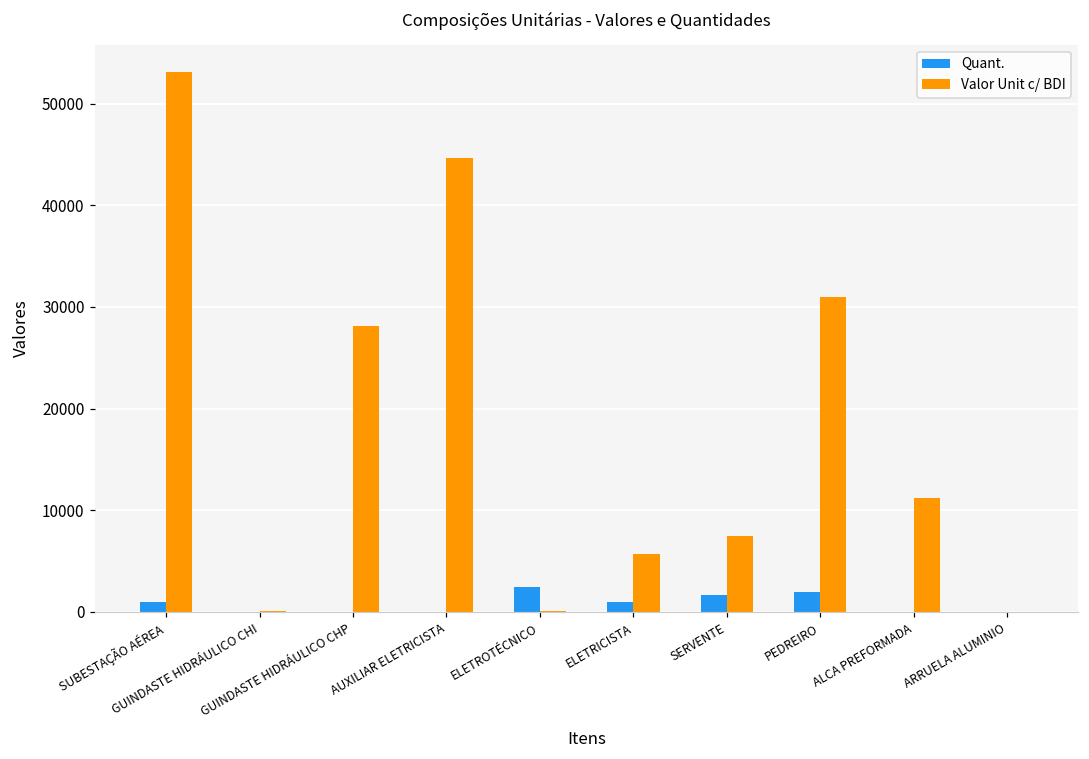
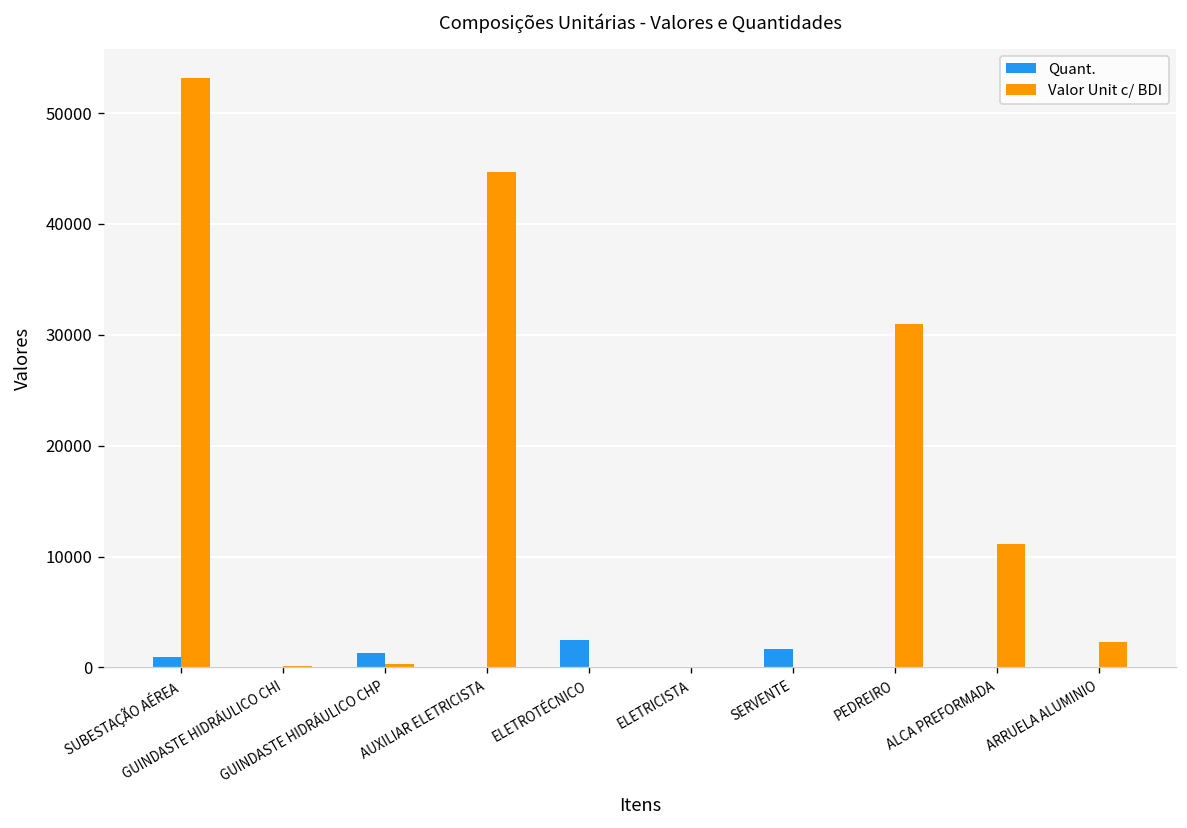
  {
    "Quant.": {
      "SUBESTAÇÃO AÉREA": 1000,
-     "GUINDASTE HIDRÁULICO CHP": 0,
+     "GUINDASTE HIDRÁULICO CHP": 1000,
      "ELETROTÉCNICO": 2000,
-     "ELETRICISTA": 1000,
+     "ELETRICISTA": 0,
      "SERVENTE": 2000,
-     "PEDREIRO": 2000
+     "PEDREIRO": 0
    },
    "Valor Unit c/ BDI": {
      "SUBESTAÇÃO AÉREA": 53000,
-     "GUINDASTE HIDRÁULICO CHP": 28000,
+     "GUINDASTE HIDRÁULICO CHP": 0,
      "AUXILIAR ELETRICISTA": 45000,
-     "ELETRICISTA": 6000,
-     "SERVENTE": 7000,
+     "ELETRICISTA": 0,
+     "SERVENTE": 0,
      "PEDREIRO": 31000,
      "ALCA PREFORMADA": 11000,
-     "ARRUELA ALUMINIO": 0
+     "ARRUELA ALUMINIO": 2000
    }
  }
